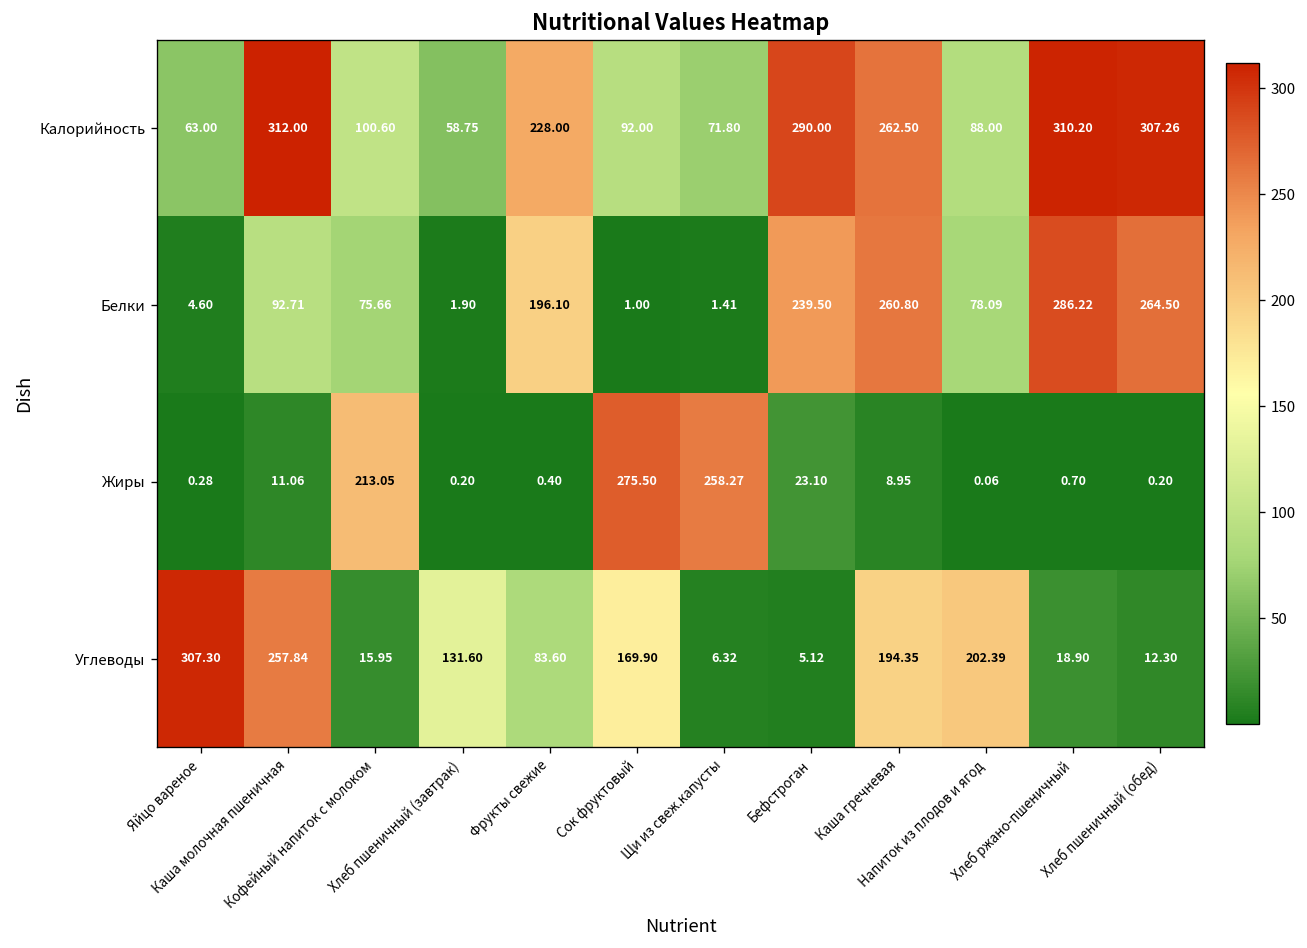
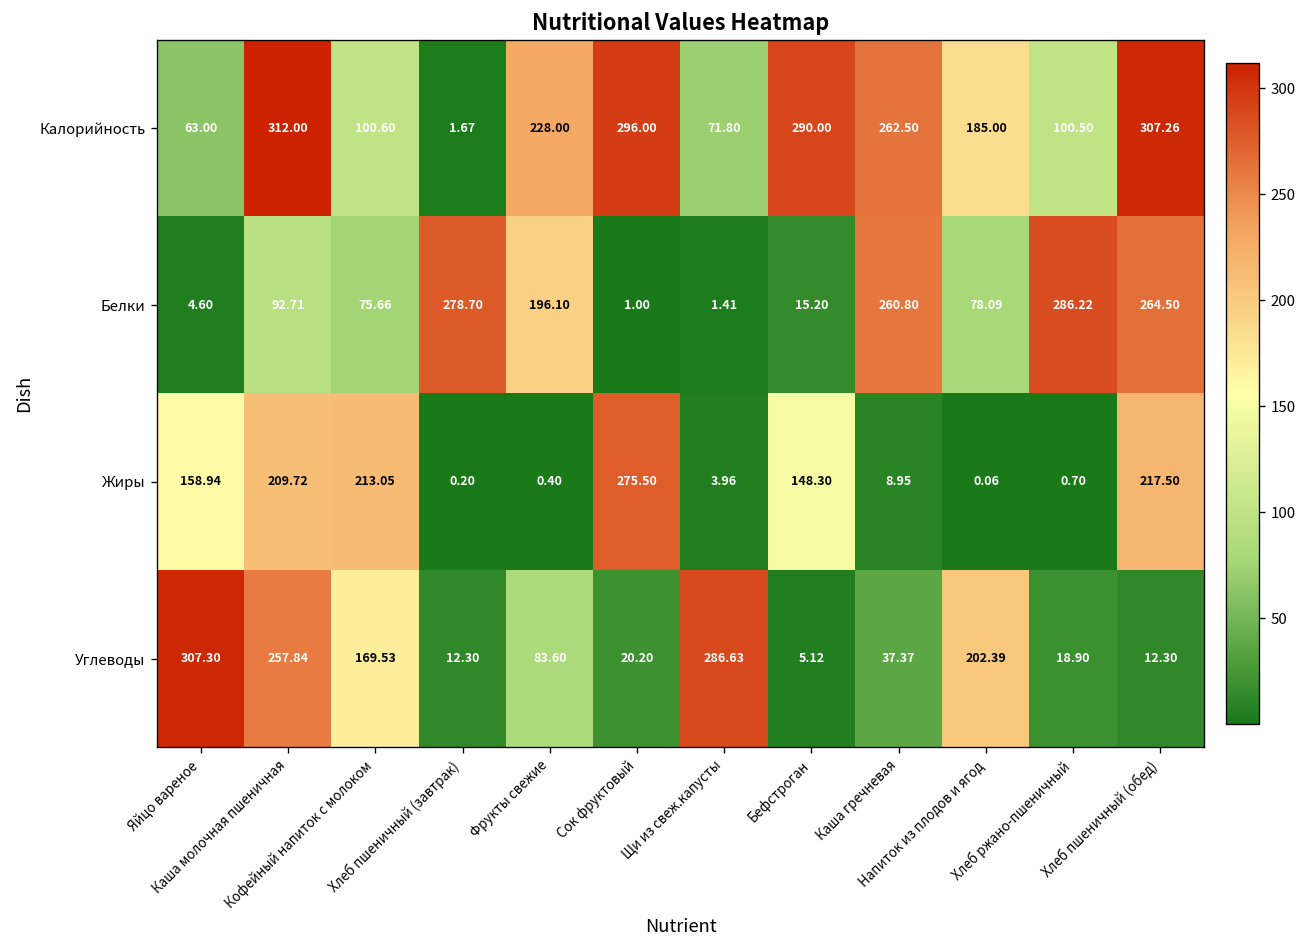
  {
    "Калорийность": {
      "Яйцо вареное": 63.00,
      "Каша молочная пшеничная": 312.00,
      "Кофейный напиток с молоком": 100.60,
-     "Хлеб пшеничный (завтрак)": 58.75,
+     "Хлеб пшеничный (завтрак)": 1.67,
      "Фрукты свежие": 228.00,
-     "Сок фруктовый": 92.00,
+     "Сок фруктовый": 296.00,
      "Щи из свеж.капусты": 71.80,
      "Бефстроган": 290.00,
      "Каша гречневая": 262.50,
-     "Напиток из плодов и ягод": 88.00,
-     "Хлеб ржано-пшеничный": 310.20,
+     "Напиток из плодов и ягод": 185.00,
+     "Хлеб ржано-пшеничный": 100.50,
      "Хлеб пшеничный (обед)": 307.26
    },
    "Белки": {
      "Яйцо вареное": 4.60,
      "Каша молочная пшеничная": 92.71,
      "Кофейный напиток с молоком": 75.66,
-     "Хлеб пшеничный (завтрак)": 1.90,
+     "Хлеб пшеничный (завтрак)": 278.70,
      "Фрукты свежие": 196.10,
      "Сок фруктовый": 1.00,
      "Щи из свеж.капусты": 1.41,
-     "Бефстроган": 239.50,
+     "Бефстроган": 15.20,
      "Каша гречневая": 260.80,
      "Напиток из плодов и ягод": 78.09,
      "Хлеб ржано-пшеничный": 286.22,
      "Хлеб пшеничный (обед)": 264.50
    },
    "Жиры": {
-     "Яйцо вареное": 0.28,
-     "Каша молочная пшеничная": 11.06,
+     "Яйцо вареное": 158.94,
+     "Каша молочная пшеничная": 209.72,
      "Кофейный напиток с молоком": 213.05,
      "Хлеб пшеничный (завтрак)": 0.20,
      "Фрукты свежие": 0.40,
      "Сок фруктовый": 275.50,
-     "Щи из свеж.капусты": 258.27,
-     "Бефстроган": 23.10,
+     "Щи из свеж.капусты": 3.96,
+     "Бефстроган": 148.30,
      "Каша гречневая": 8.95,
      "Напиток из плодов и ягод": 0.06,
      "Хлеб ржано-пшеничный": 0.70,
-     "Хлеб пшеничный (обед)": 0.20
+     "Хлеб пшеничный (обед)": 217.50
    },
    "Углеводы": {
      "Яйцо вареное": 307.30,
      "Каша молочная пшеничная": 257.84,
-     "Кофейный напиток с молоком": 15.95,
-     "Хлеб пшеничный (завтрак)": 131.60,
+     "Кофейный напиток с молоком": 169.53,
+     "Хлеб пшеничный (завтрак)": 12.30,
      "Фрукты свежие": 83.60,
-     "Сок фруктовый": 169.90,
-     "Щи из свеж.капусты": 6.32,
+     "Сок фруктовый": 20.20,
+     "Щи из свеж.капусты": 286.63,
      "Бефстроган": 5.12,
-     "Каша гречневая": 194.35,
+     "Каша гречневая": 37.37,
      "Напиток из плодов и ягод": 202.39,
      "Хлеб ржано-пшеничный": 18.90,
      "Хлеб пшеничный (обед)": 12.30
    }
  }
